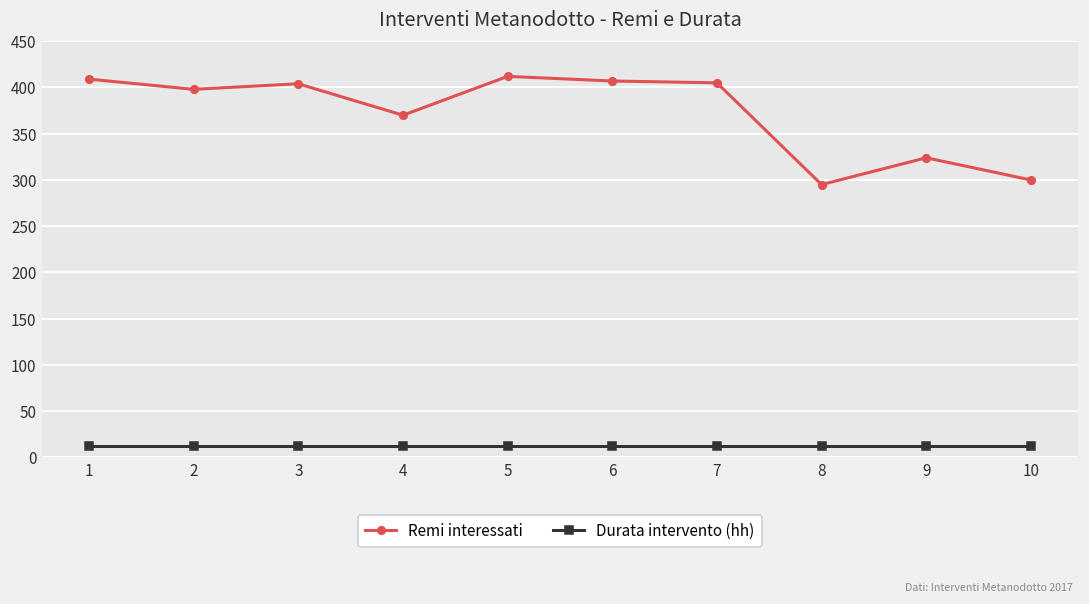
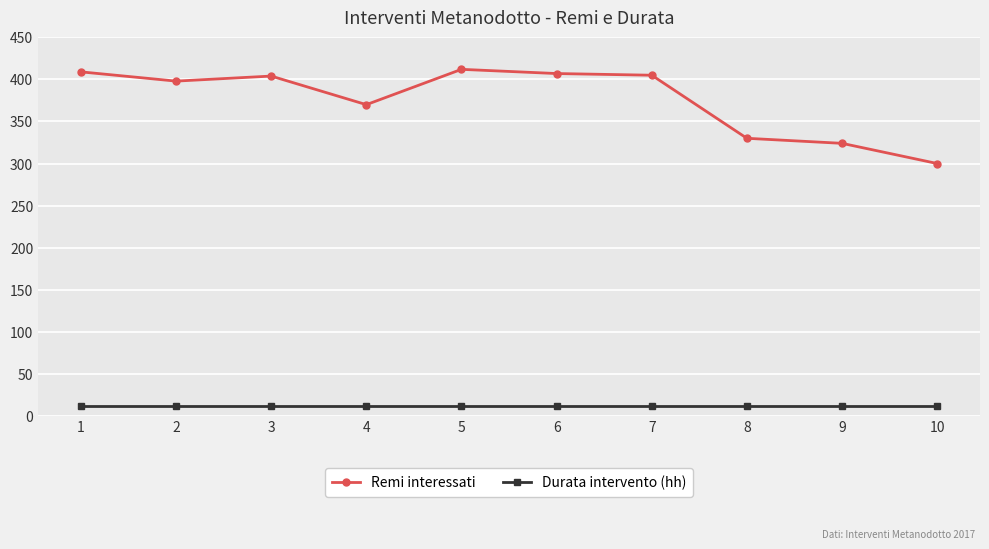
  {
    "Remi interessati": {
      "1": 410,
      "2": 400,
      "3": 400,
      "4": 370,
      "5": 410,
      "6": 410,
      "7": 410,
-     "8": 300,
+     "8": 330,
      "9": 320,
      "10": 300
    },
    "Durata intervento (hh)": {
      "1": 10,
      "2": 10,
      "3": 10,
      "4": 10,
      "5": 10,
      "6": 10,
      "7": 10,
      "8": 10,
      "9": 10,
      "10": 10
    }
  }
